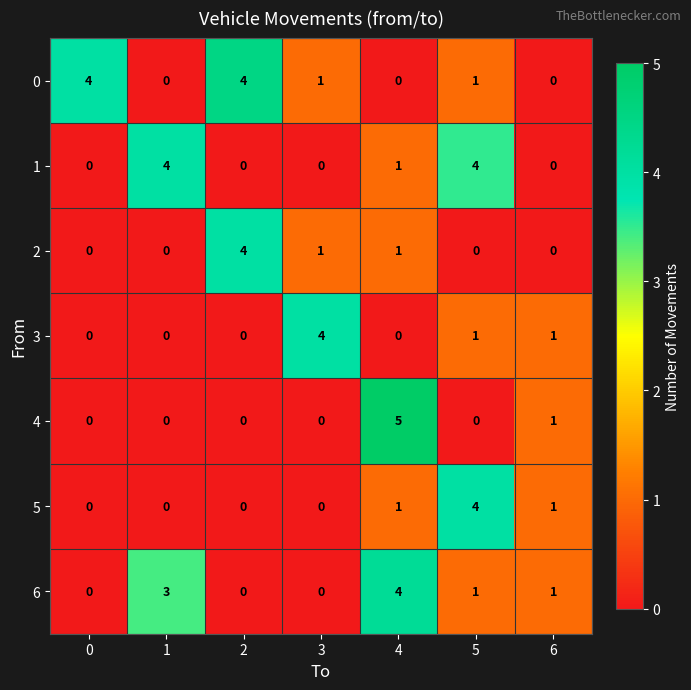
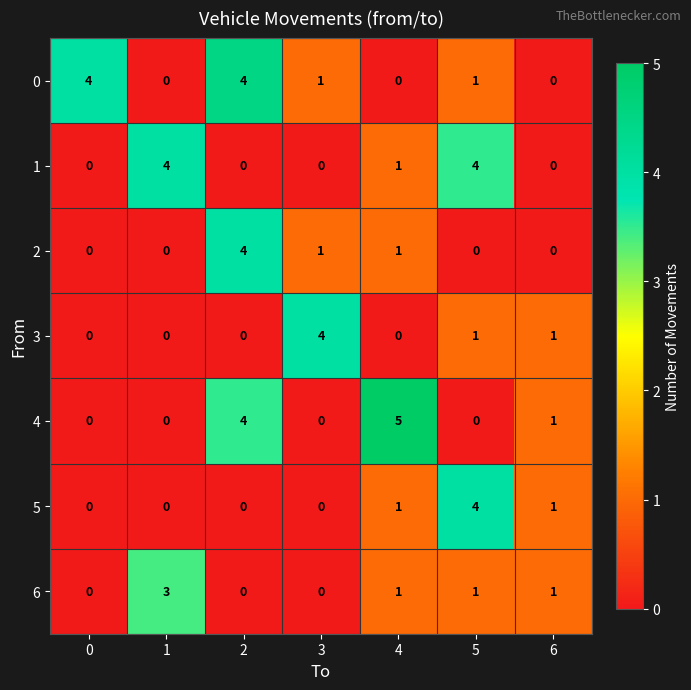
  {
    "0": {
      "0": 4,
      "1": 0,
      "2": 4,
      "3": 1,
      "4": 0,
      "5": 1,
      "6": 0
    },
    "1": {
      "0": 0,
      "1": 4,
      "2": 0,
      "3": 0,
      "4": 1,
      "5": 4,
      "6": 0
    },
    "2": {
      "0": 0,
      "1": 0,
      "2": 4,
      "3": 1,
      "4": 1,
      "5": 0,
      "6": 0
    },
    "3": {
      "0": 0,
      "1": 0,
      "2": 0,
      "3": 4,
      "4": 0,
      "5": 1,
      "6": 1
    },
    "4": {
      "0": 0,
      "1": 0,
-     "2": 0,
+     "2": 4,
      "3": 0,
      "4": 5,
      "5": 0,
      "6": 1
    },
    "5": {
      "0": 0,
      "1": 0,
      "2": 0,
      "3": 0,
      "4": 1,
      "5": 4,
      "6": 1
    },
    "6": {
      "0": 0,
      "1": 3,
      "2": 0,
      "3": 0,
-     "4": 4,
+     "4": 1,
      "5": 1,
      "6": 1
    }
  }
